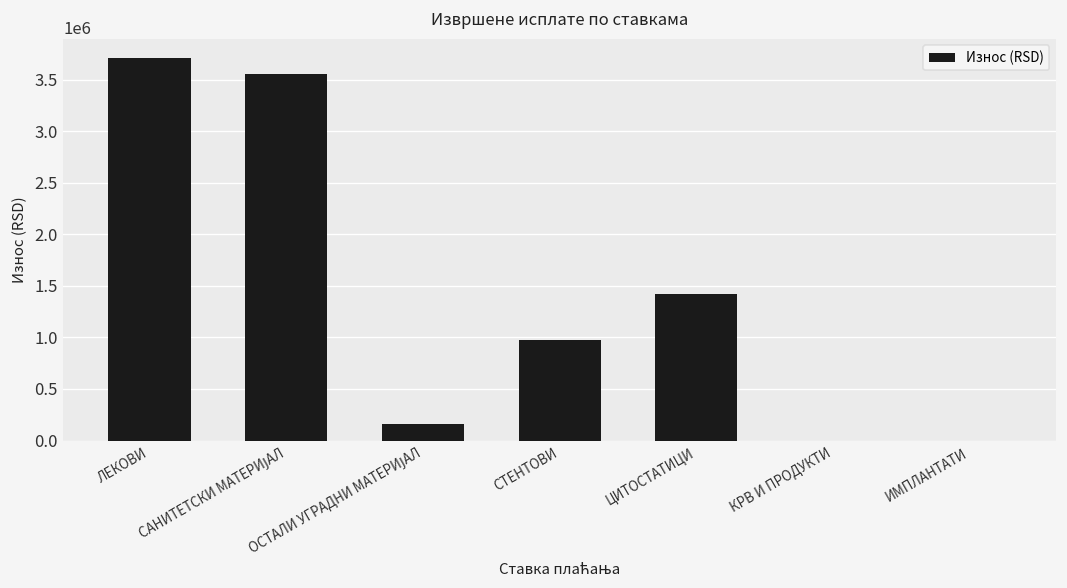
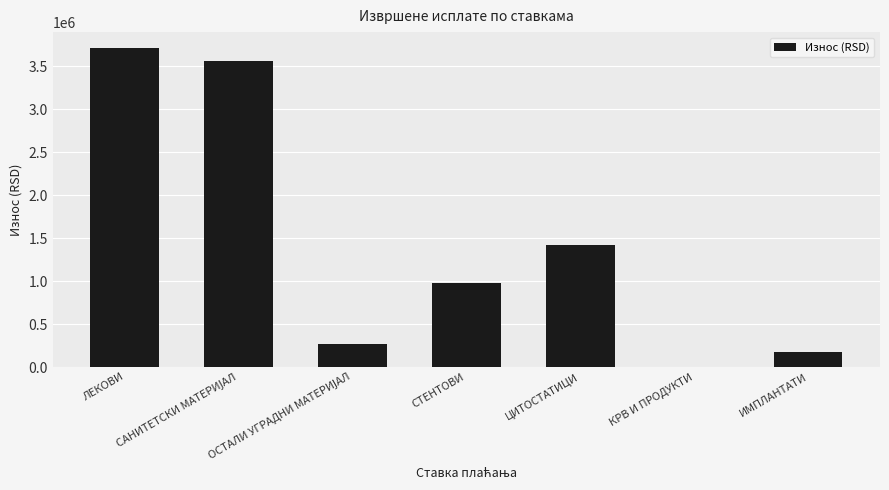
  {
    "ЛЕКОВИ": 3700000,
    "САНИТЕТСКИ МАТЕРИЈАЛ": 3600000,
-   "ОСТАЛИ УГРАДНИ МАТЕРИЈАЛ": 200000,
+   "ОСТАЛИ УГРАДНИ МАТЕРИЈАЛ": 300000,
    "СТЕНТОВИ": 1000000,
    "ЦИТОСТАТИЦИ": 1400000,
    "КРВ И ПРОДУКТИ": 0,
-   "ИМПЛАНТАТИ": 0
+   "ИМПЛАНТАТИ": 200000
  }
